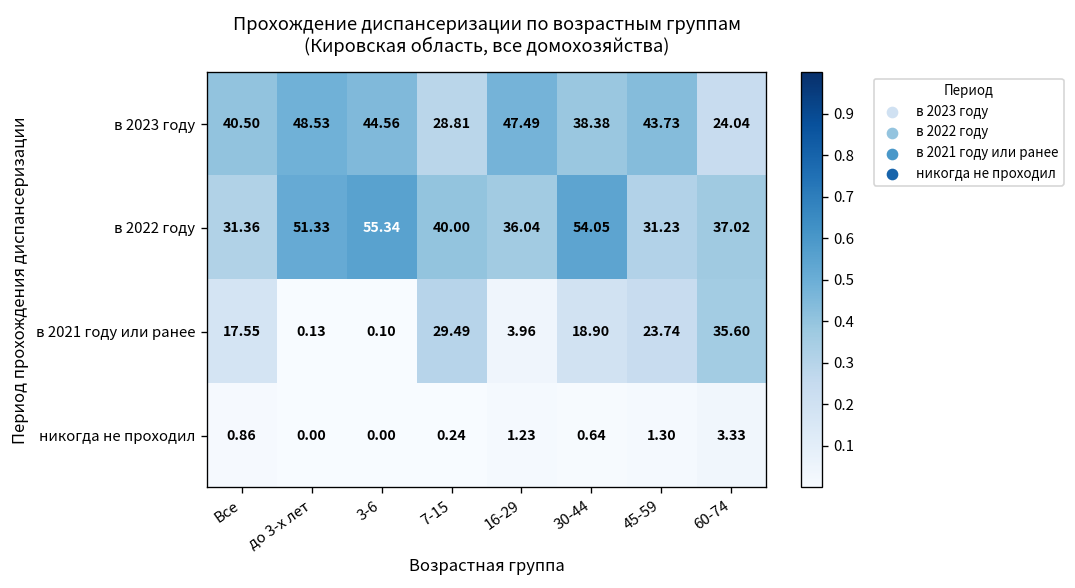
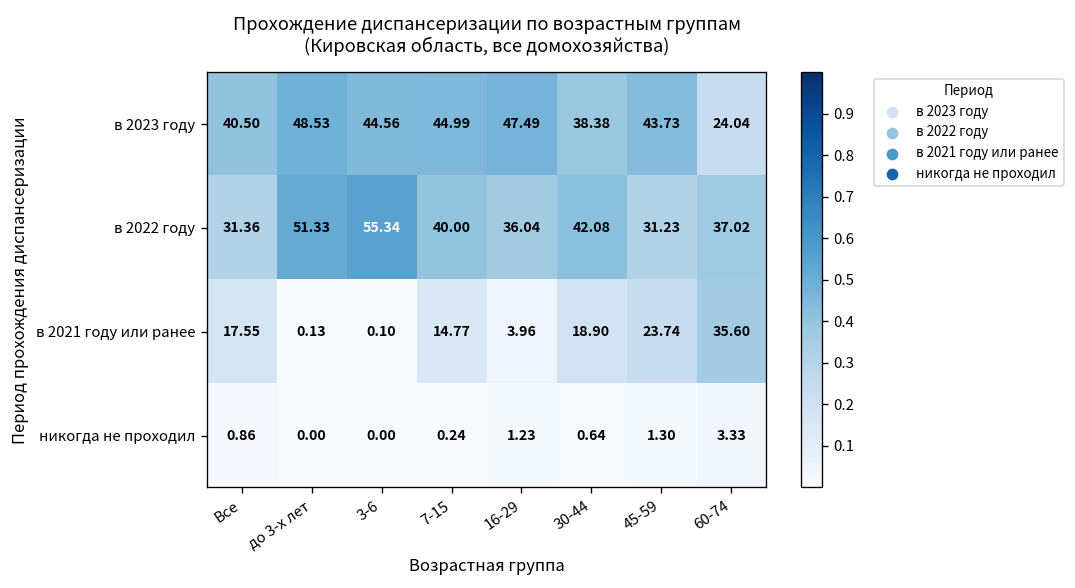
  {
    "в 2023 году": {
      "Все": 40.50,
      "до 3-х лет": 48.53,
      "3-6": 44.56,
-     "7-15": 28.81,
+     "7-15": 44.99,
      "16-29": 47.49,
      "30-44": 38.38,
      "45-59": 43.73,
      "60-74": 24.04
    },
    "в 2022 году": {
      "Все": 31.36,
      "до 3-х лет": 51.33,
      "3-6": 55.34,
      "7-15": 40.00,
      "16-29": 36.04,
-     "30-44": 54.05,
+     "30-44": 42.08,
      "45-59": 31.23,
      "60-74": 37.02
    },
    "в 2021 году или ранее": {
      "Все": 17.55,
      "до 3-х лет": 0.13,
      "3-6": 0.10,
-     "7-15": 29.49,
+     "7-15": 14.77,
      "16-29": 3.96,
      "30-44": 18.90,
      "45-59": 23.74,
      "60-74": 35.60
    },
    "никогда не проходил": {
      "Все": 0.86,
      "до 3-х лет": 0.00,
      "3-6": 0.00,
      "7-15": 0.24,
      "16-29": 1.23,
      "30-44": 0.64,
      "45-59": 1.30,
      "60-74": 3.33
    }
  }
